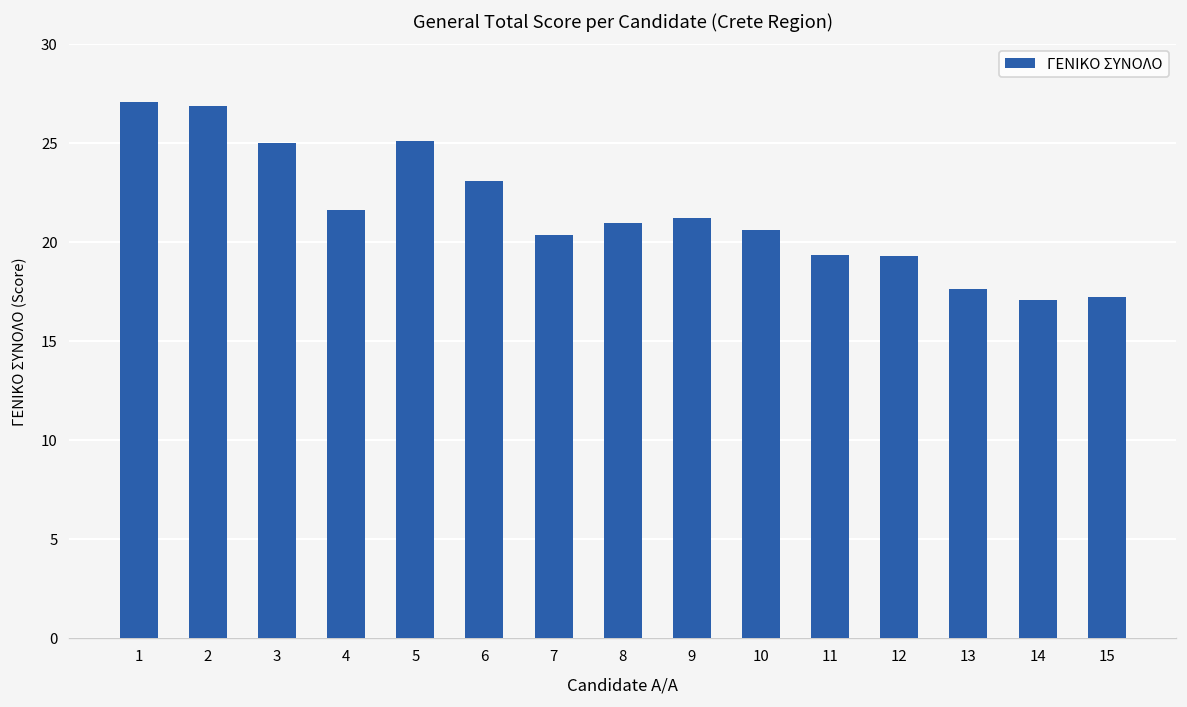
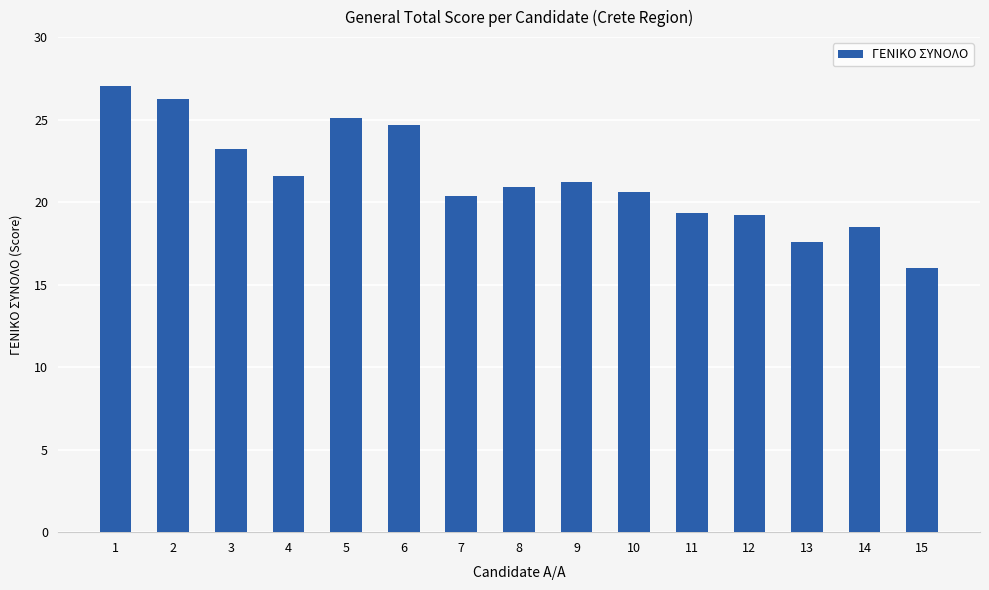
  {
    "1": 27.0,
-   "2": 26.8,
-   "3": 25.0,
+   "2": 26.3,
+   "3": 23.2,
    "4": 21.6,
    "5": 25.1,
-   "6": 23.1,
+   "6": 24.7,
    "7": 20.3,
    "8": 20.9,
    "9": 21.2,
    "10": 20.6,
    "11": 19.3,
    "12": 19.3,
    "13": 17.6,
-   "14": 17.0,
-   "15": 17.2
+   "14": 18.5,
+   "15": 16.0
  }
